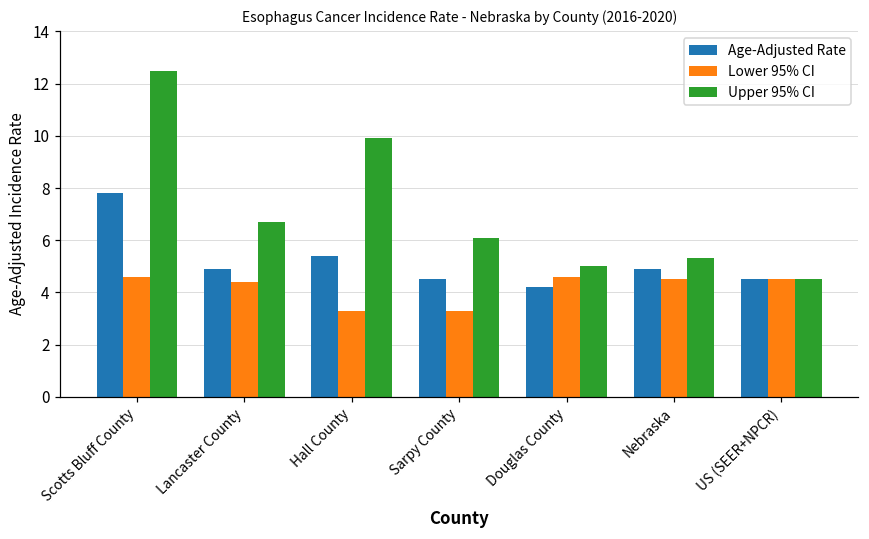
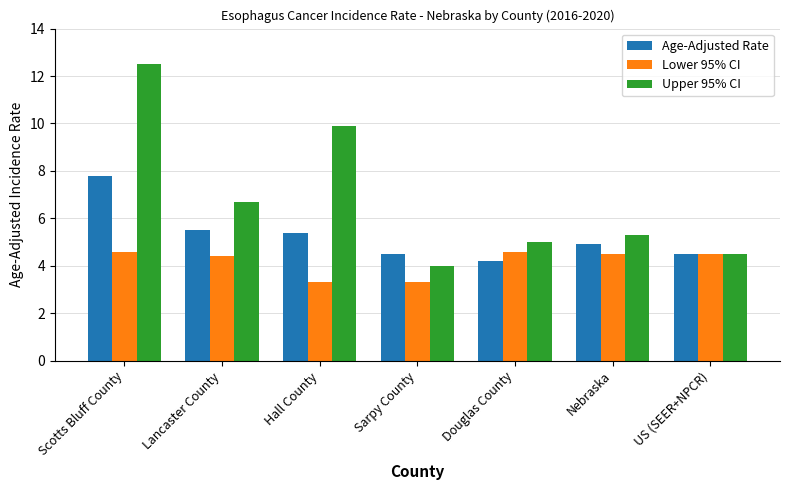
  {
    "Age-Adjusted Rate": {
      "Scotts Bluff County": 7.8,
-     "Lancaster County": 4.9,
+     "Lancaster County": 5.5,
      "Hall County": 5.4,
      "Sarpy County": 4.5,
      "Douglas County": 4.2,
      "Nebraska": 4.9,
      "US (SEER+NPCR)": 4.5
    },
    "Lower 95% CI": {
      "Scotts Bluff County": 4.6,
      "Lancaster County": 4.4,
      "Hall County": 3.3,
      "Sarpy County": 3.3,
      "Douglas County": 4.6,
      "Nebraska": 4.5,
      "US (SEER+NPCR)": 4.5
    },
    "Upper 95% CI": {
      "Scotts Bluff County": 12.5,
      "Lancaster County": 6.7,
      "Hall County": 9.9,
-     "Sarpy County": 6.1,
+     "Sarpy County": 4.0,
      "Douglas County": 5.0,
      "Nebraska": 5.3,
      "US (SEER+NPCR)": 4.5
    }
  }
